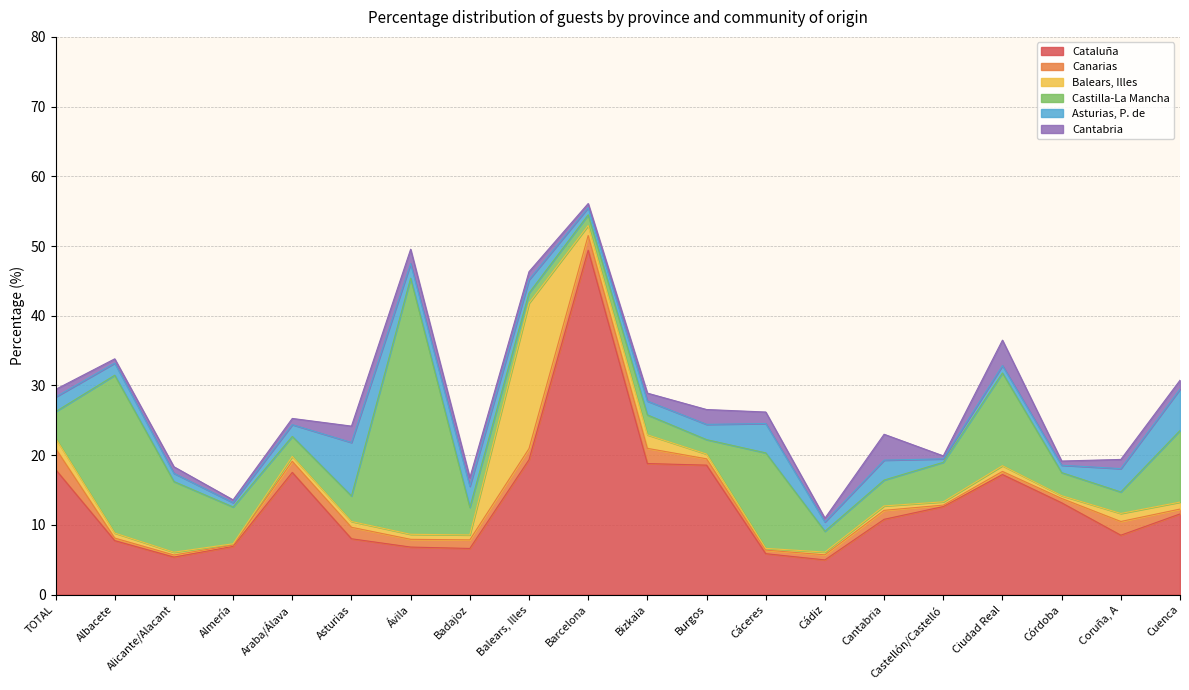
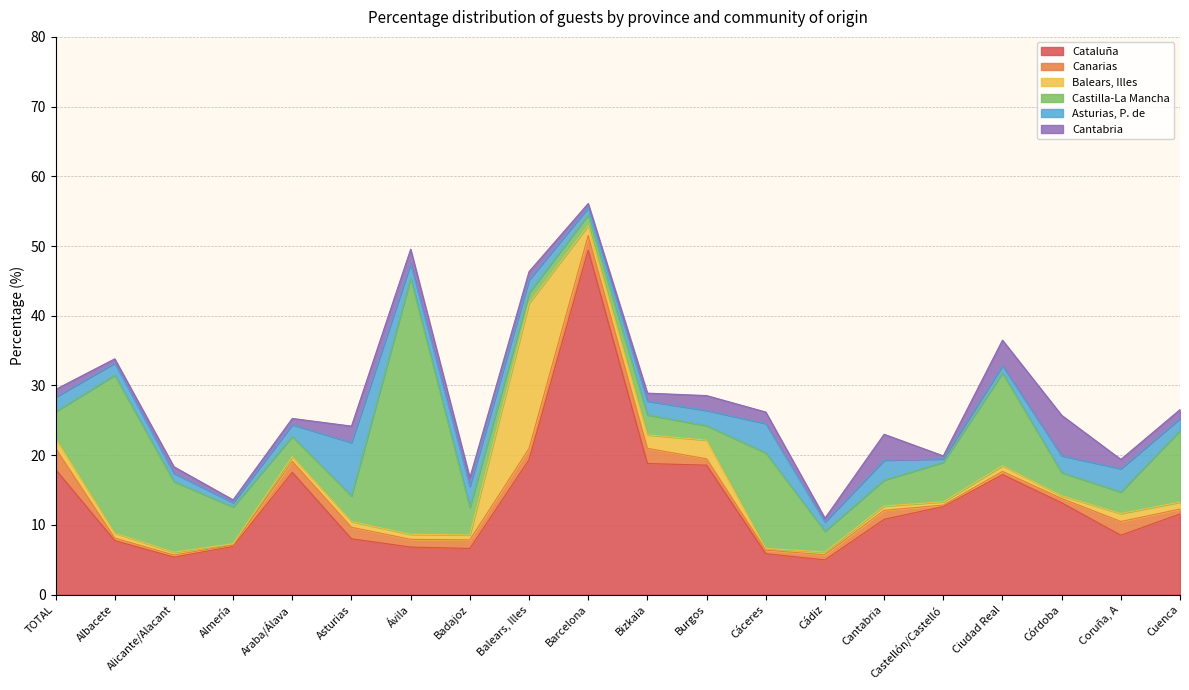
  {
    "Balears, Illes": {
      "TOTAL": 1,
      "Albacete": 1,
      "Alicante/Alacant": 0,
      "Araba/Álava": 1,
      "Asturias": 1,
      "Ávila": 1,
      "Badajoz": 1,
      "Balears, Illes": 21,
      "Barcelona": 1,
      "Bizkaia": 2,
-     "Burgos": 1,
+     "Burgos": 3,
      "Cádiz": 0,
      "Cantabria": 1,
      "Castellón/Castelló": 0,
      "Ciudad Real": 1,
      "Córdoba": 0,
      "Coruña, A": 1,
      "Cuenca": 1
    },
    "Castilla-La Mancha": {
      "TOTAL": 4,
      "Albacete": 23,
      "Alicante/Alacant": 10,
      "Almería": 5,
      "Araba/Álava": 3,
      "Asturias": 4,
      "Ávila": 37,
      "Badajoz": 4,
      "Balears, Illes": 1,
      "Barcelona": 2,
      "Bizkaia": 3,
      "Burgos": 2,
      "Cáceres": 14,
      "Cádiz": 3,
      "Cantabria": 4,
      "Castellón/Castelló": 6,
      "Ciudad Real": 13,
      "Córdoba": 3,
      "Coruña, A": 3,
      "Cuenca": 10
    },
    "Asturias, P. de": {
      "TOTAL": 2,
      "Albacete": 2,
      "Alicante/Alacant": 1,
      "Almería": 1,
      "Araba/Álava": 2,
      "Asturias": 8,
      "Ávila": 2,
      "Badajoz": 3,
      "Balears, Illes": 2,
      "Barcelona": 1,
      "Bizkaia": 2,
      "Burgos": 2,
      "Cáceres": 4,
      "Cádiz": 1,
      "Cantabria": 3,
      "Castellón/Castelló": 0,
      "Ciudad Real": 1,
-     "Córdoba": 1,
+     "Córdoba": 2,
      "Coruña, A": 3,
-     "Cuenca": 6
+     "Cuenca": 2
    },
    "Cantabria": {
      "TOTAL": 1,
      "Albacete": 1,
      "Alicante/Alacant": 1,
      "Almería": 0,
      "Araba/Álava": 1,
      "Asturias": 2,
      "Ávila": 2,
      "Badajoz": 1,
      "Balears, Illes": 1,
      "Barcelona": 1,
      "Bizkaia": 1,
      "Burgos": 2,
      "Cáceres": 2,
      "Cádiz": 1,
      "Cantabria": 4,
      "Castellón/Castelló": 0,
      "Ciudad Real": 4,
-     "Córdoba": 1,
+     "Córdoba": 6,
      "Coruña, A": 1,
      "Cuenca": 1
    }
  }
